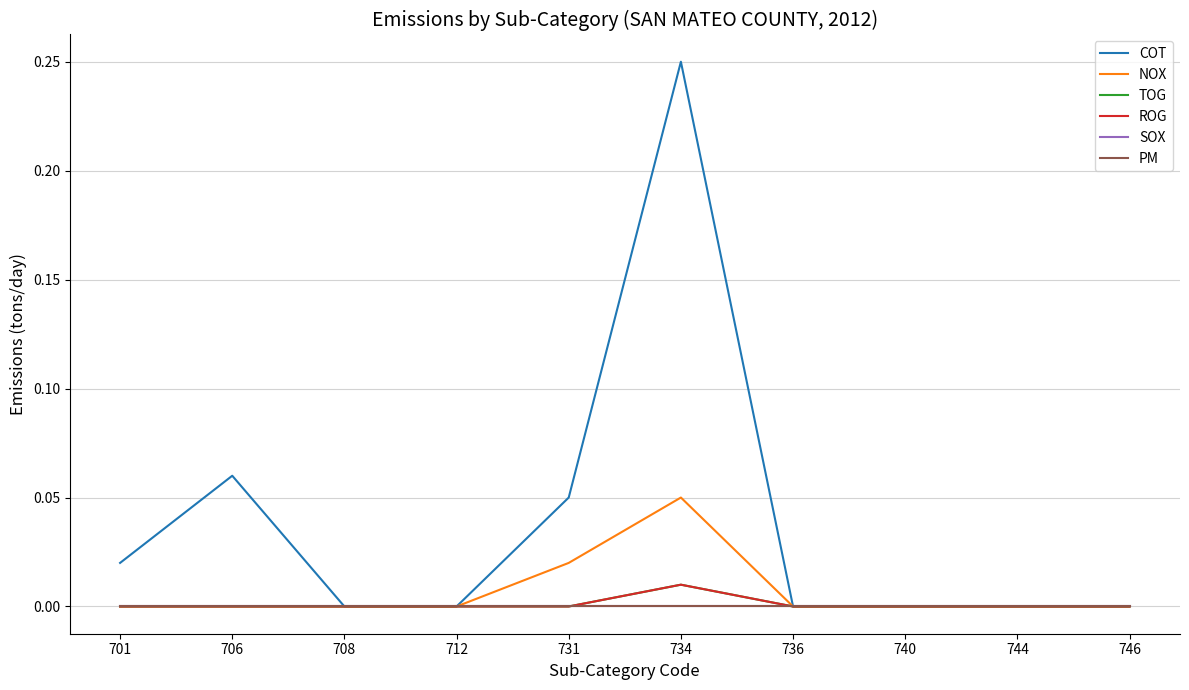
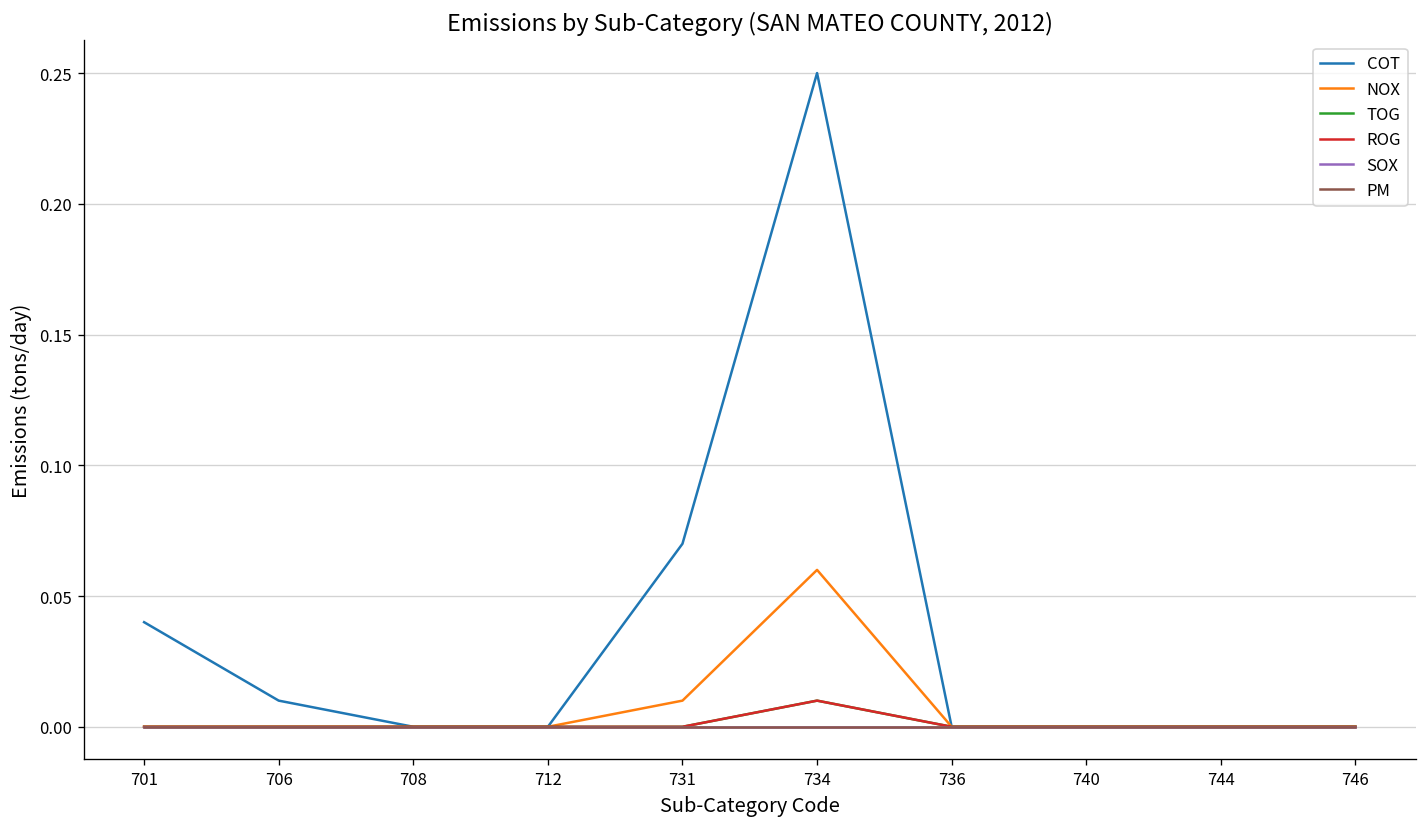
  {
    "COT": {
-     "701": 0.02,
-     "706": 0.06,
-     "731": 0.05,
+     "701": 0.04,
+     "706": 0.01,
+     "731": 0.07,
      "734": 0.25
    },
    "NOX": {
-     "731": 0.02,
-     "734": 0.05
+     "731": 0.01,
+     "734": 0.06
    },
    "ROG": {
      "734": 0.01
    },
    "PM": {
      "734": 0.00
    }
  }
